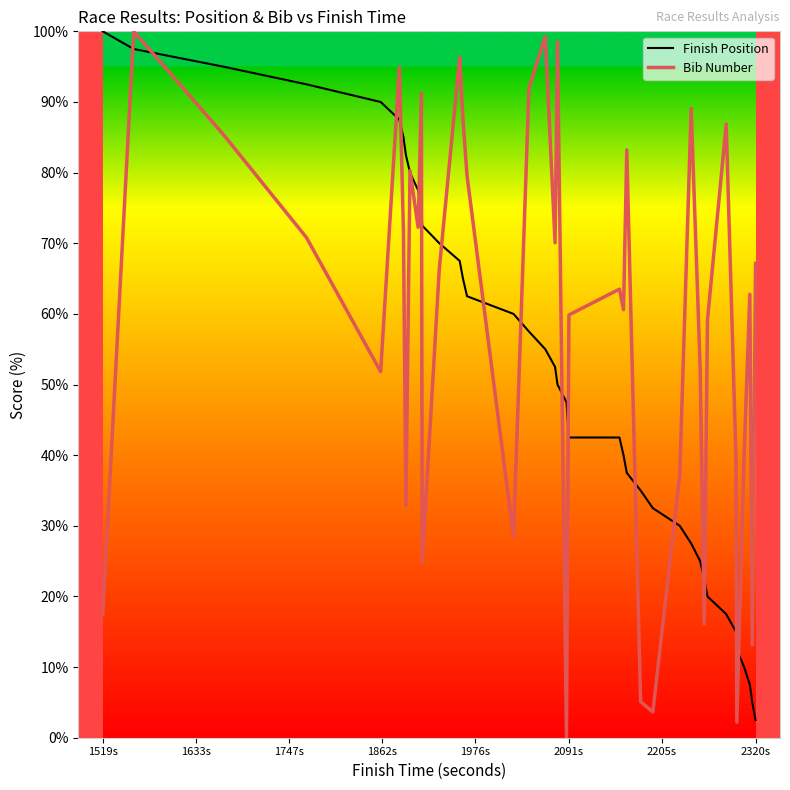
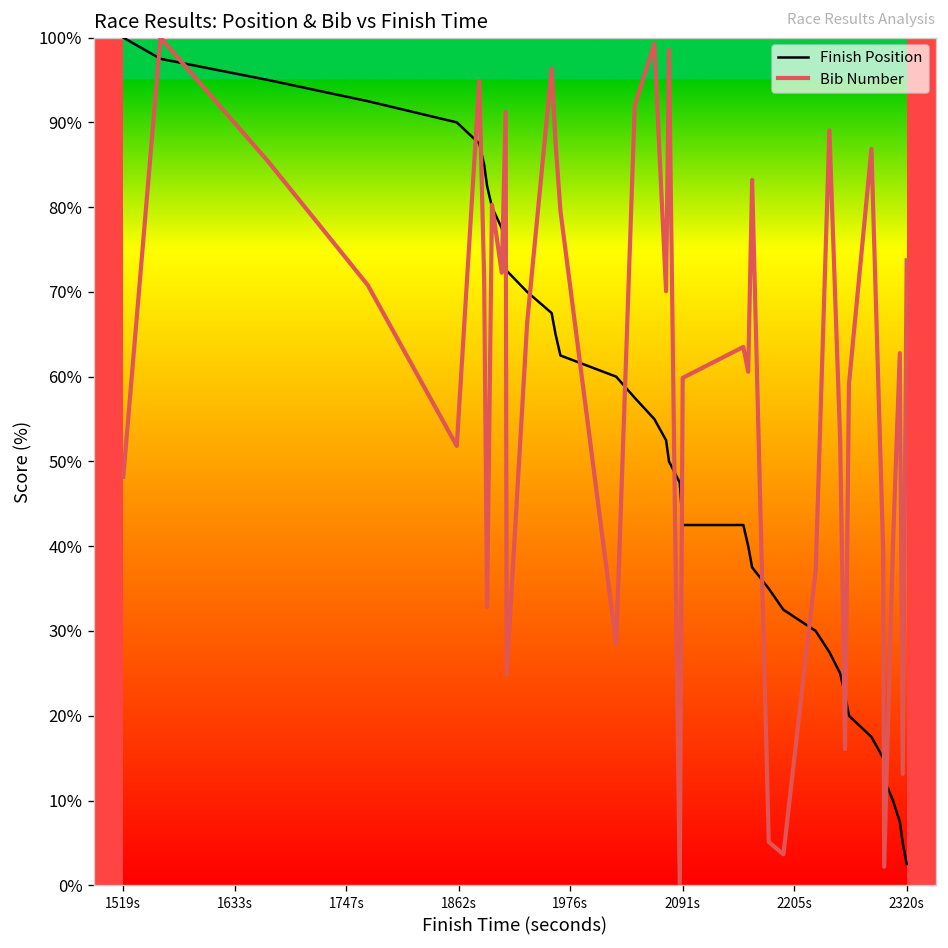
  {
    "Finish Position": {
      "1519s": "100%",
      "2091s": "43%",
      "2320s": "3%"
    },
    "Bib Number": {
-     "1519s": "18%",
+     "1519s": "48%",
      "2091s": "60%",
-     "2320s": "67%"
+     "2320s": "74%"
    }
  }
